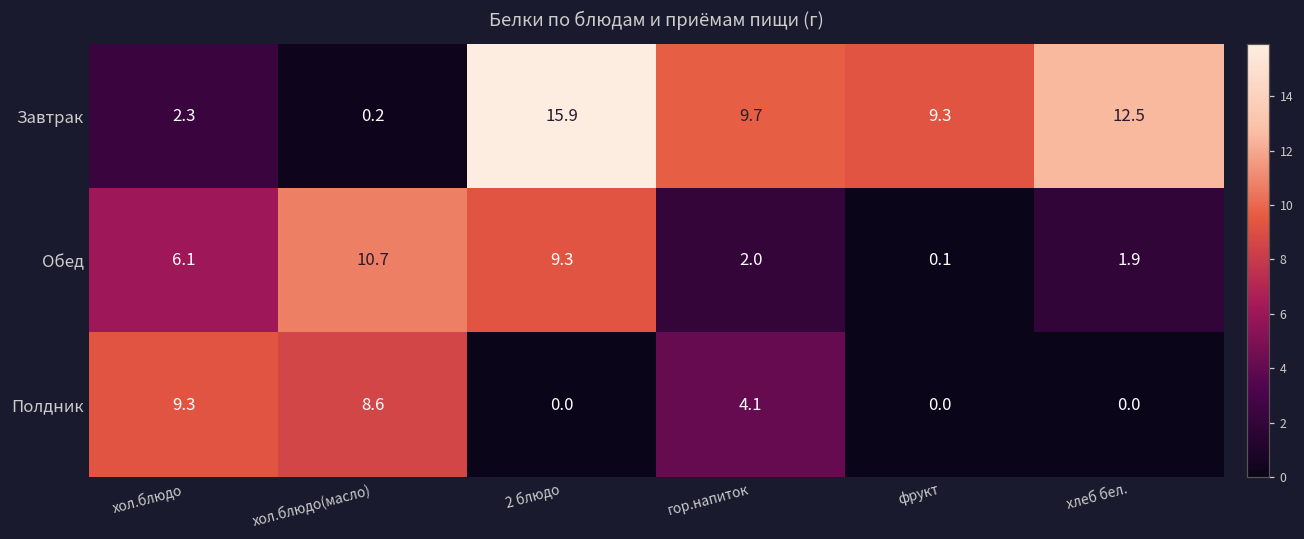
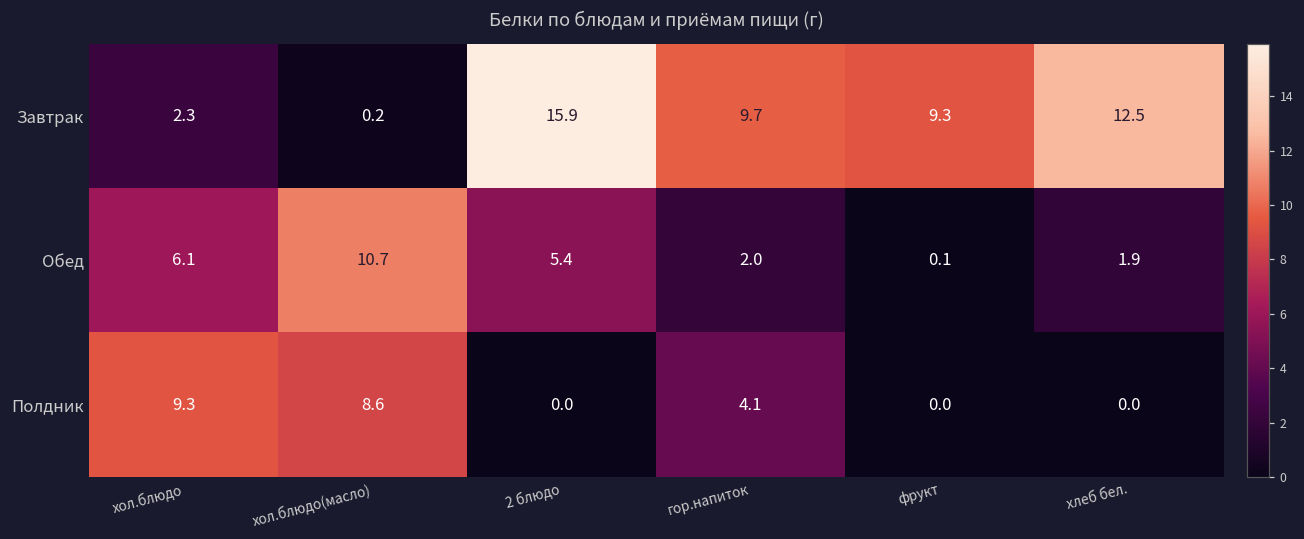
  {
    "Завтрак": {
      "хол.блюдо": 2.3,
      "хол.блюдо(масло)": 0.2,
      "2 блюдо": 15.9,
      "гор.напиток": 9.7,
      "фрукт": 9.3,
      "хлеб бел.": 12.5
    },
    "Обед": {
      "хол.блюдо": 6.1,
      "хол.блюдо(масло)": 10.7,
-     "2 блюдо": 9.3,
+     "2 блюдо": 5.4,
      "гор.напиток": 2.0,
      "фрукт": 0.1,
      "хлеб бел.": 1.9
    },
    "Полдник": {
      "хол.блюдо": 9.3,
      "хол.блюдо(масло)": 8.6,
      "2 блюдо": 0.0,
      "гор.напиток": 4.1,
      "фрукт": 0.0,
      "хлеб бел.": 0.0
    }
  }
